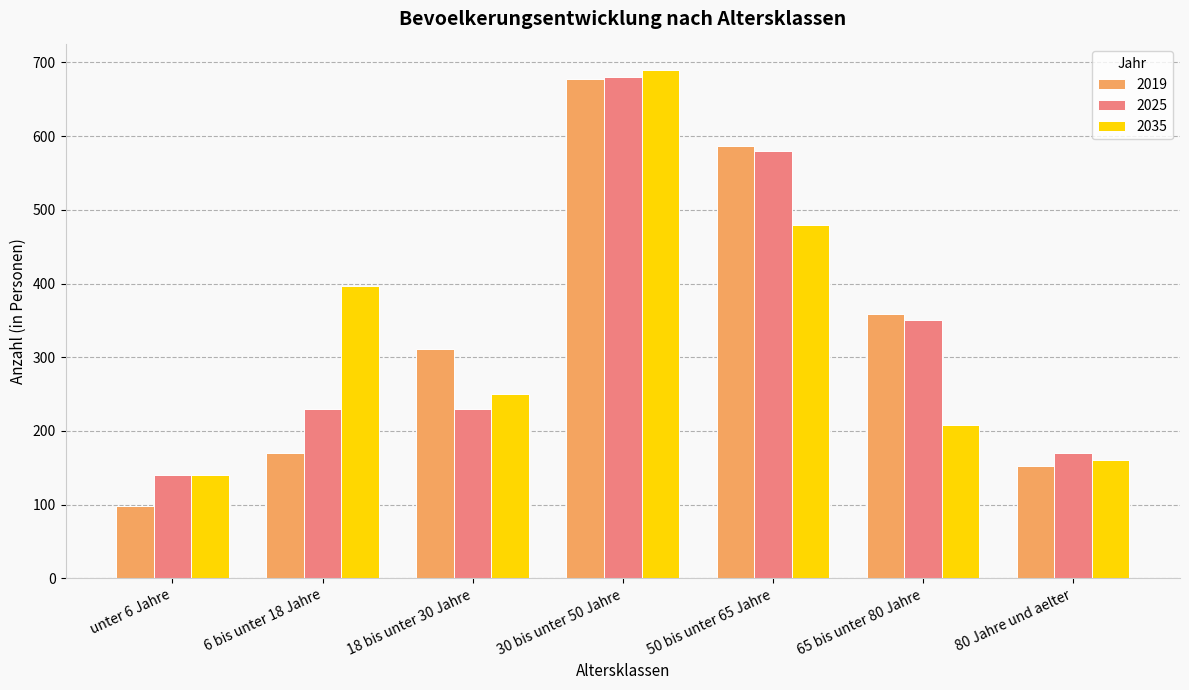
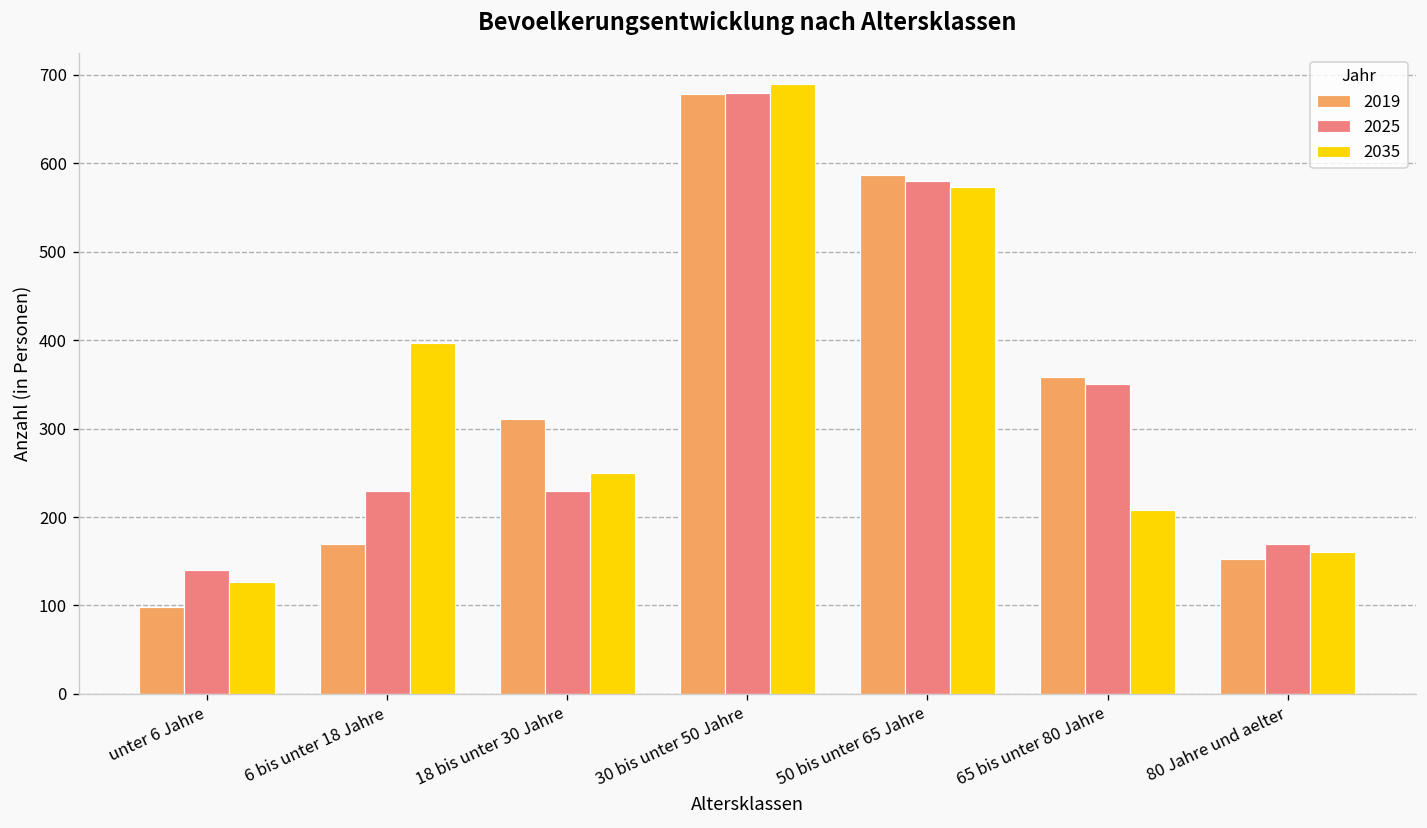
  {
    "2035": {
-     "unter 6 Jahre": 140,
+     "unter 6 Jahre": 130,
      "6 bis unter 18 Jahre": 400,
      "18 bis unter 30 Jahre": 250,
      "30 bis unter 50 Jahre": 690,
-     "50 bis unter 65 Jahre": 480,
+     "50 bis unter 65 Jahre": 570,
      "65 bis unter 80 Jahre": 210,
      "80 Jahre und aelter": 160
    }
  }
